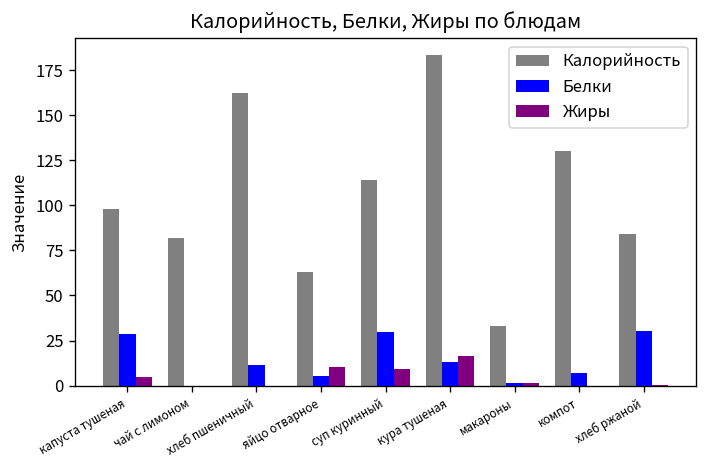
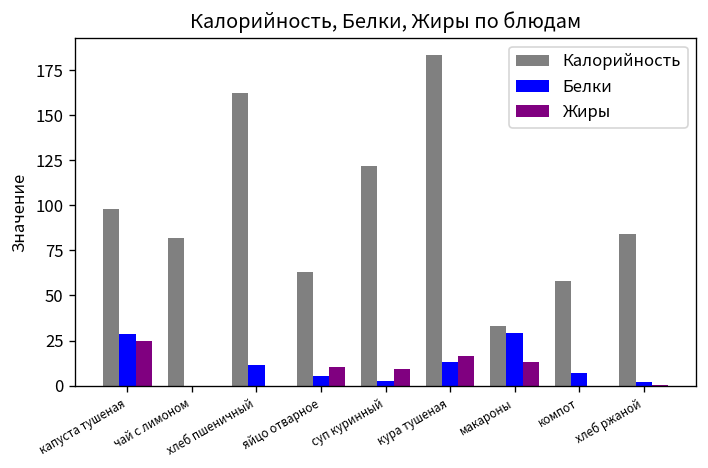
  {
    "Калорийность": {
      "капуста тушеная": 98,
      "чай с лимоном": 82,
      "хлеб пшеничный": 162,
      "яйцо отварное": 63,
-     "суп куринный": 114,
+     "суп куринный": 122,
      "кура тушеная": 183,
      "макароны": 33,
-     "компот": 130,
+     "компот": 58,
      "хлеб ржаной": 84
    },
    "Белки": {
      "капуста тушеная": 29,
      "хлеб пшеничный": 12,
      "яйцо отварное": 5,
-     "суп куринный": 30,
+     "суп куринный": 3,
      "кура тушеная": 13,
-     "макароны": 2,
+     "макароны": 29,
      "компот": 7,
-     "хлеб ржаной": 31
+     "хлеб ржаной": 2
    },
    "Жиры": {
-     "капуста тушеная": 5,
+     "капуста тушеная": 25,
      "чай с лимоном": 0,
      "яйцо отварное": 10,
      "суп куринный": 9,
      "кура тушеная": 16,
-     "макароны": 2,
+     "макароны": 13,
      "компот": 0
    }
  }
